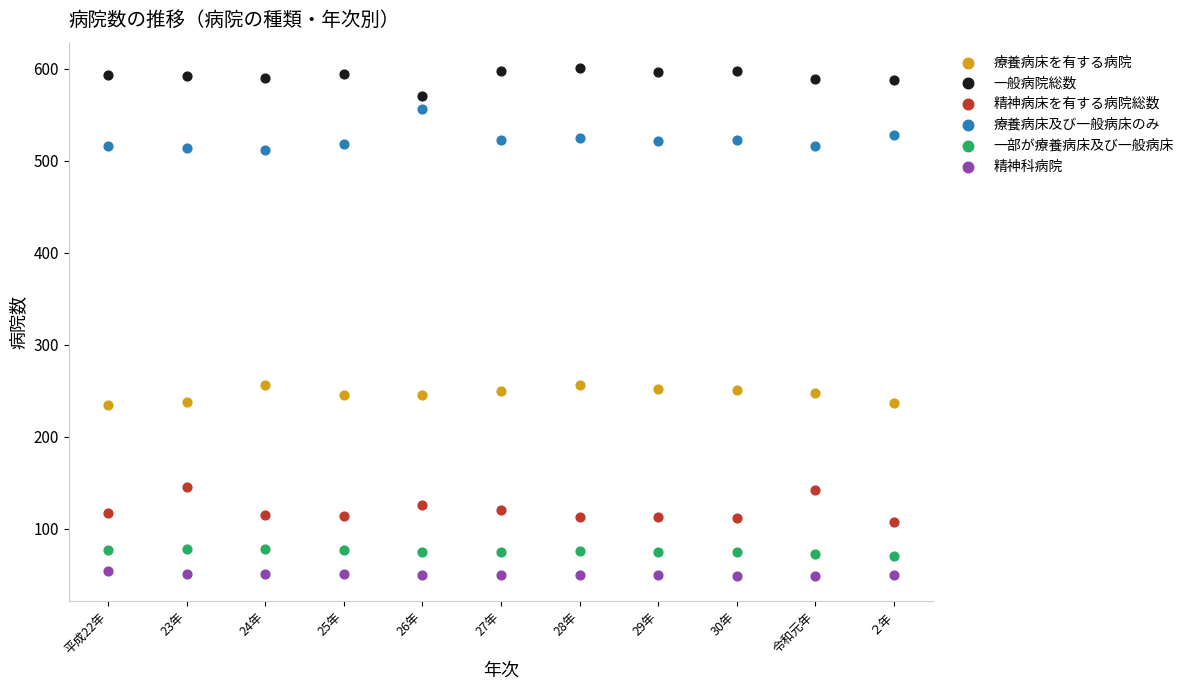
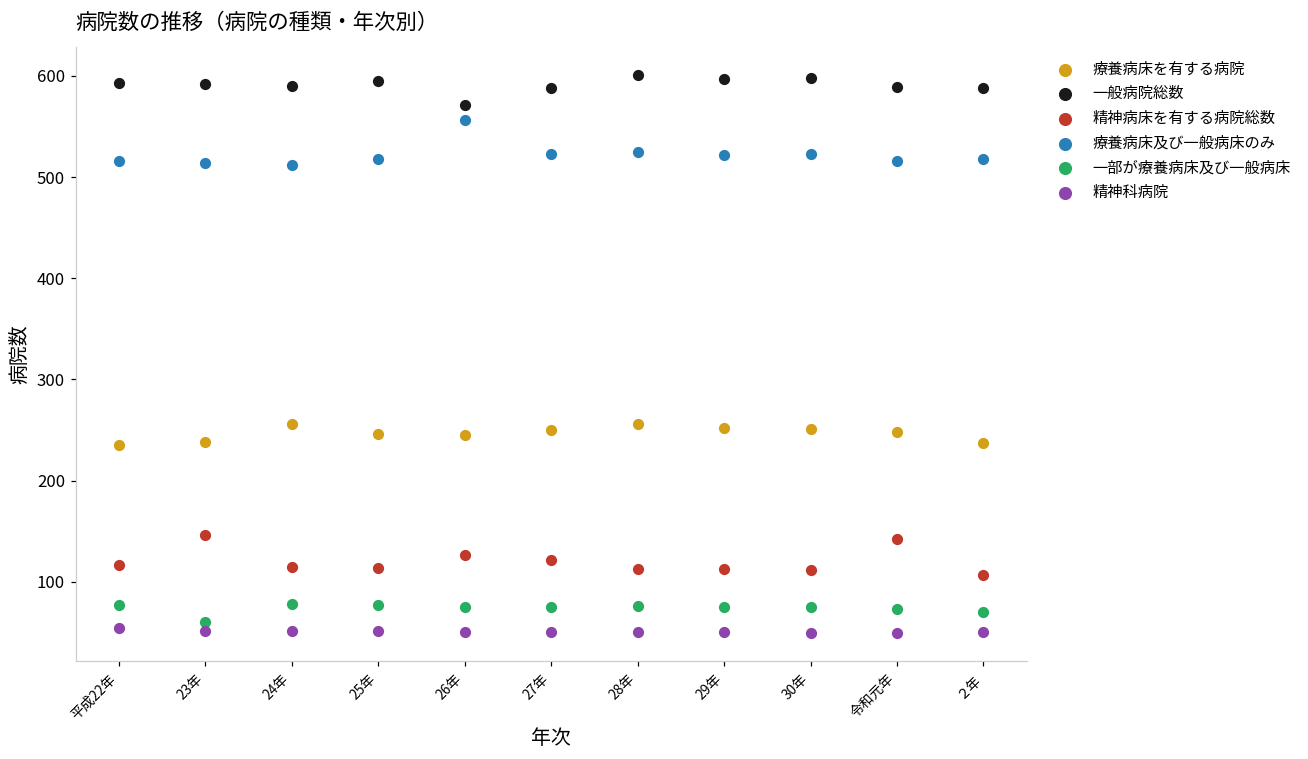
  {
    "一般病院総数": {
-     "27年": 600
+     "27年": 590
    },
    "療養病床及び一般病床のみ": {
-     "２年": 530
+     "２年": 520
    },
    "一部が療養病床及び一般病床": {
-     "23年": 80
+     "23年": 60
    }
  }
